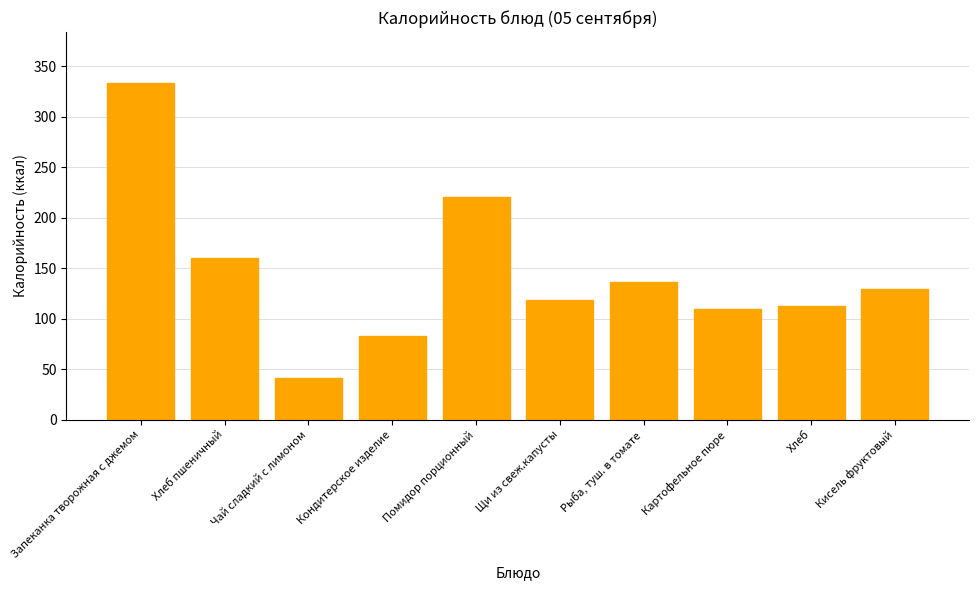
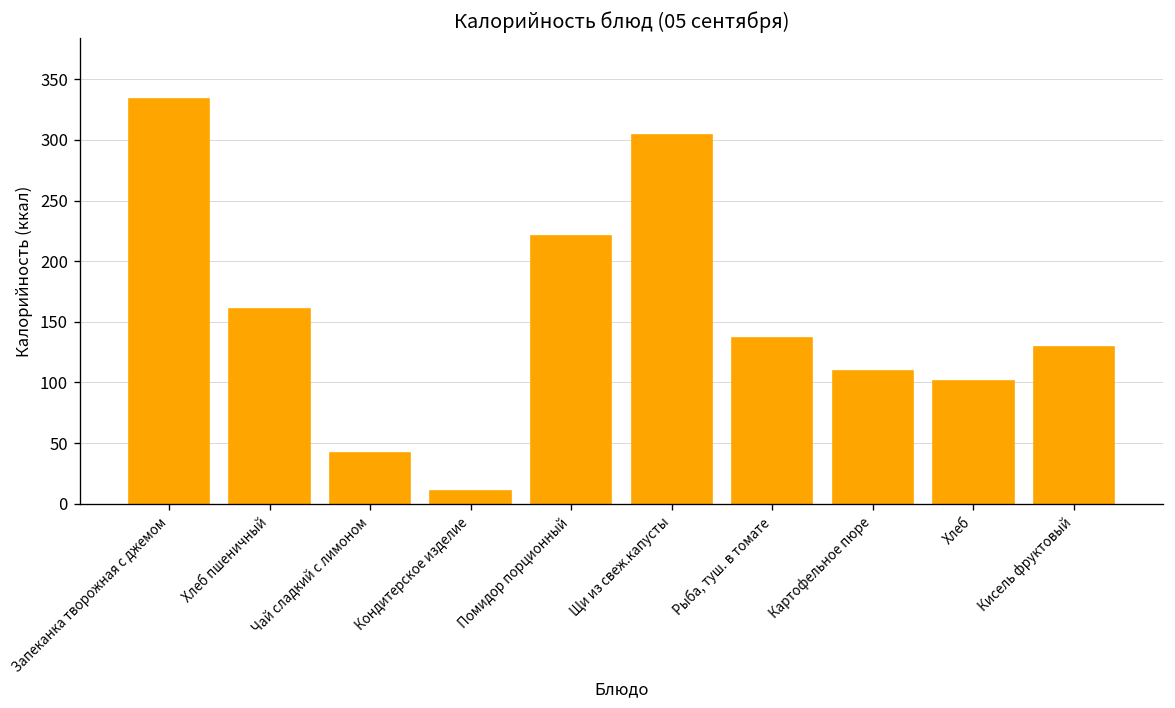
  {
    "Запеканка творожная с джемом": 334,
    "Хлеб пшеничный": 160,
    "Чай сладкий с лимоном": 42,
-   "Кондитерское изделие": 83,
+   "Кондитерское изделие": 11,
    "Помидор порционный": 221,
-   "Щи из свеж.капусты": 118,
+   "Щи из свеж.капусты": 304,
    "Рыба, туш. в томате": 137,
    "Картофельное пюре": 110,
-   "Хлеб": 113,
+   "Хлеб": 101,
    "Кисель фруктовый": 129
  }
